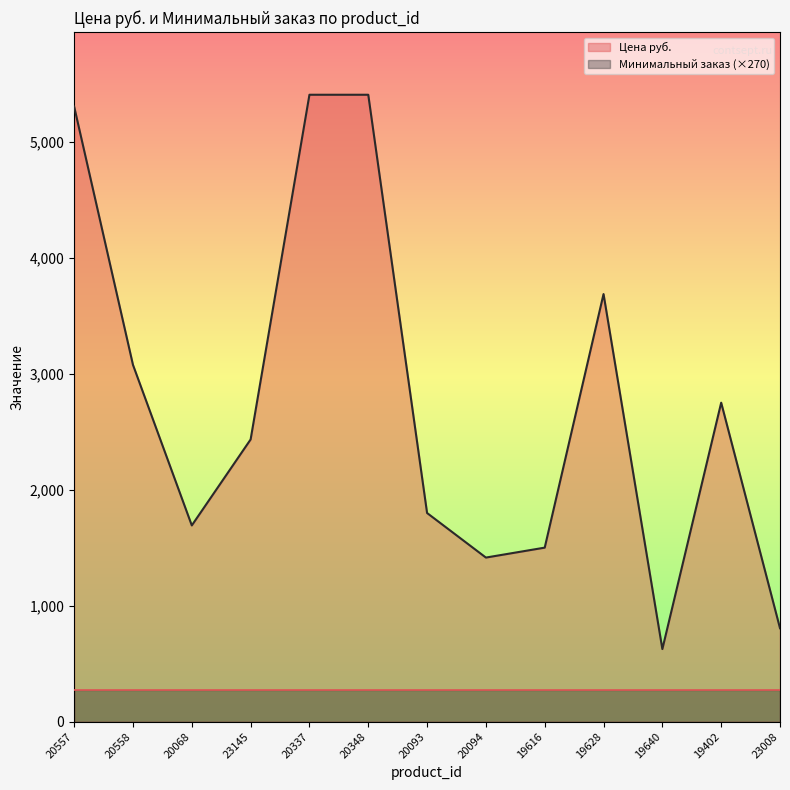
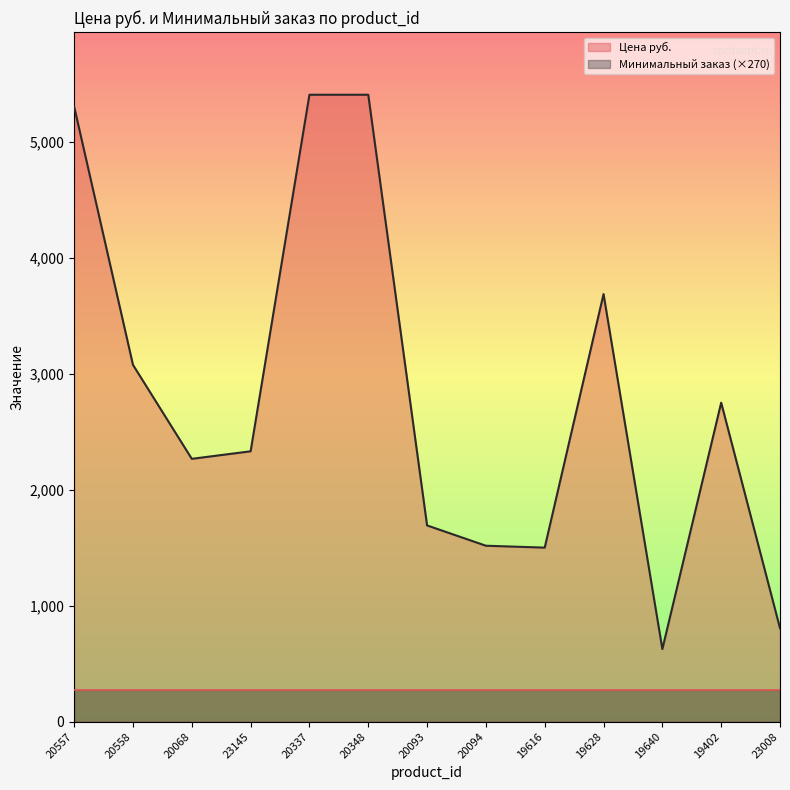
  {
    "Цена руб.": {
      "20557": "5,300",
      "20558": "3,080",
-     "20068": "1,690",
-     "23145": "2,430",
+     "20068": "2,270",
+     "23145": "2,330",
      "20337": "5,400",
      "20348": "5,400",
-     "20093": "1,800",
-     "20094": "1,420",
+     "20093": "1,690",
+     "20094": "1,520",
      "19616": "1,500",
      "19628": "3,690",
      "19640": "630",
      "19402": "2,750",
      "23008": "810"
    },
    "Минимальный заказ (×270)": {
      "20557": "270",
      "20558": "270",
      "20068": "270",
      "23145": "270",
      "20337": "270",
      "20348": "270",
      "20093": "270",
      "20094": "270",
      "19616": "270",
      "19628": "270",
      "19640": "270",
      "19402": "270",
      "23008": "270"
    }
  }
